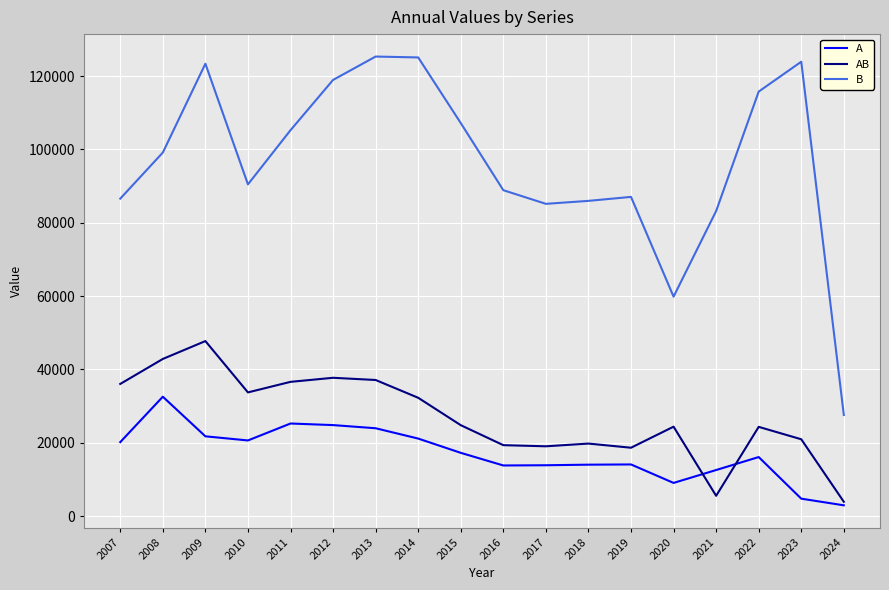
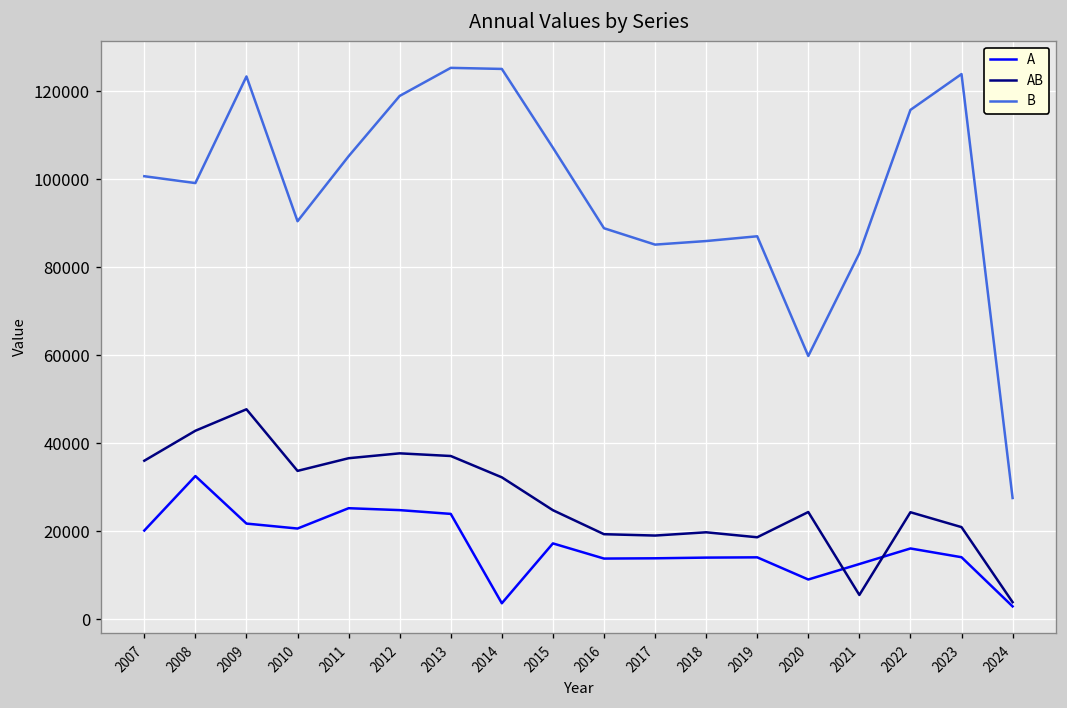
  {
    "A": {
      "2007": 20000,
      "2008": 33000,
      "2009": 22000,
      "2010": 21000,
      "2011": 25000,
      "2012": 25000,
      "2013": 24000,
-     "2014": 21000,
+     "2014": 4000,
      "2015": 17000,
      "2016": 14000,
      "2017": 14000,
      "2018": 14000,
      "2019": 14000,
      "2020": 9000,
      "2021": 13000,
      "2022": 16000,
-     "2023": 5000,
+     "2023": 14000,
      "2024": 3000
    },
    "AB": {
      "2007": 36000,
      "2008": 43000,
      "2009": 48000,
      "2010": 34000,
      "2011": 37000,
      "2012": 38000,
      "2013": 37000,
      "2014": 32000,
      "2015": 25000,
      "2016": 19000,
      "2017": 19000,
      "2018": 20000,
      "2019": 19000,
      "2020": 24000,
      "2021": 6000,
      "2022": 24000,
      "2023": 21000,
      "2024": 4000
    },
    "B": {
-     "2007": 87000,
+     "2007": 101000,
      "2008": 99000,
      "2009": 123000,
      "2010": 90000,
      "2011": 105000,
      "2012": 119000,
      "2013": 125000,
      "2014": 125000,
      "2015": 107000,
      "2016": 89000,
      "2017": 85000,
      "2018": 86000,
      "2019": 87000,
      "2020": 60000,
      "2021": 83000,
      "2022": 116000,
      "2023": 124000,
      "2024": 28000
    }
  }
